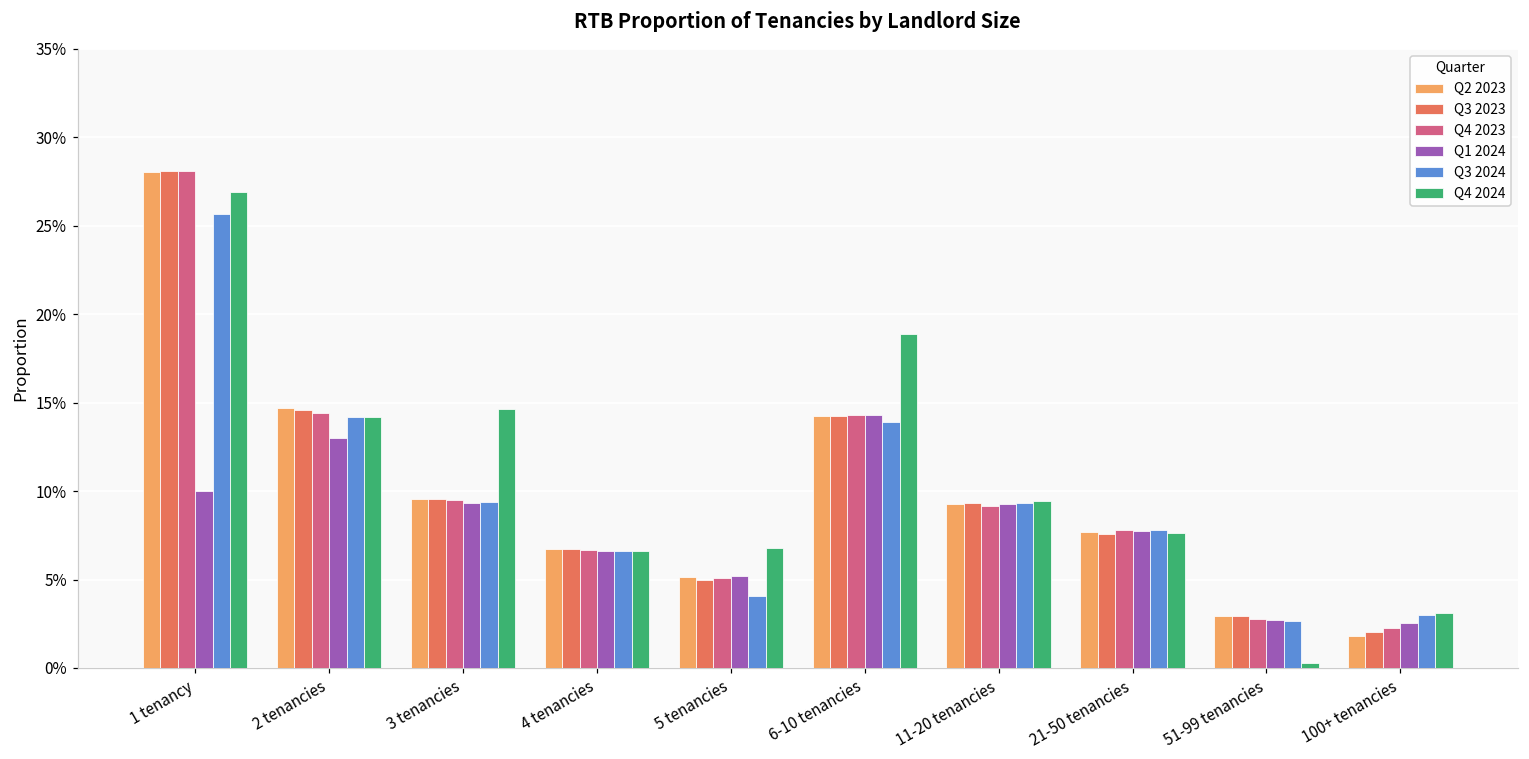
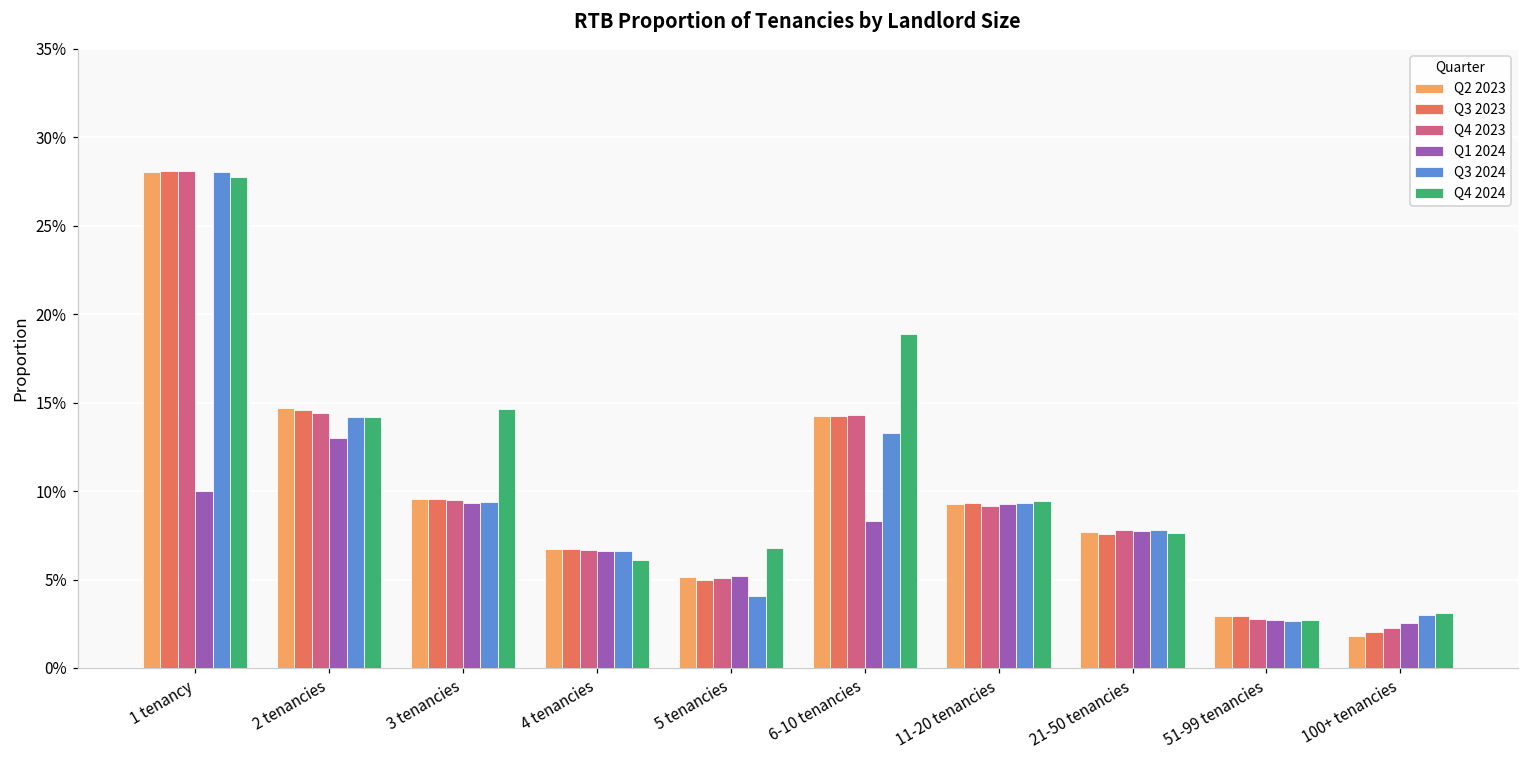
  {
    "Q1 2024": {
      "1 tenancy": "10.0%",
      "2 tenancies": "13.0%",
      "3 tenancies": "9.4%",
      "4 tenancies": "6.6%",
      "5 tenancies": "5.2%",
-     "6-10 tenancies": "14.3%",
+     "6-10 tenancies": "8.3%",
      "11-20 tenancies": "9.3%",
      "21-50 tenancies": "7.7%",
      "51-99 tenancies": "2.7%",
      "100+ tenancies": "2.6%"
    },
    "Q3 2024": {
-     "1 tenancy": "25.7%",
+     "1 tenancy": "28.0%",
      "2 tenancies": "14.2%",
      "3 tenancies": "9.4%",
      "4 tenancies": "6.6%",
      "5 tenancies": "4.1%",
-     "6-10 tenancies": "13.9%",
+     "6-10 tenancies": "13.3%",
      "11-20 tenancies": "9.3%",
      "21-50 tenancies": "7.8%",
      "51-99 tenancies": "2.7%",
      "100+ tenancies": "3.0%"
    },
    "Q4 2024": {
-     "1 tenancy": "26.9%",
+     "1 tenancy": "27.7%",
      "2 tenancies": "14.2%",
      "3 tenancies": "14.7%",
-     "4 tenancies": "6.6%",
+     "4 tenancies": "6.1%",
      "5 tenancies": "6.8%",
      "6-10 tenancies": "18.9%",
      "11-20 tenancies": "9.5%",
      "21-50 tenancies": "7.6%",
-     "51-99 tenancies": "0.3%",
+     "51-99 tenancies": "2.7%",
      "100+ tenancies": "3.1%"
    }
  }
